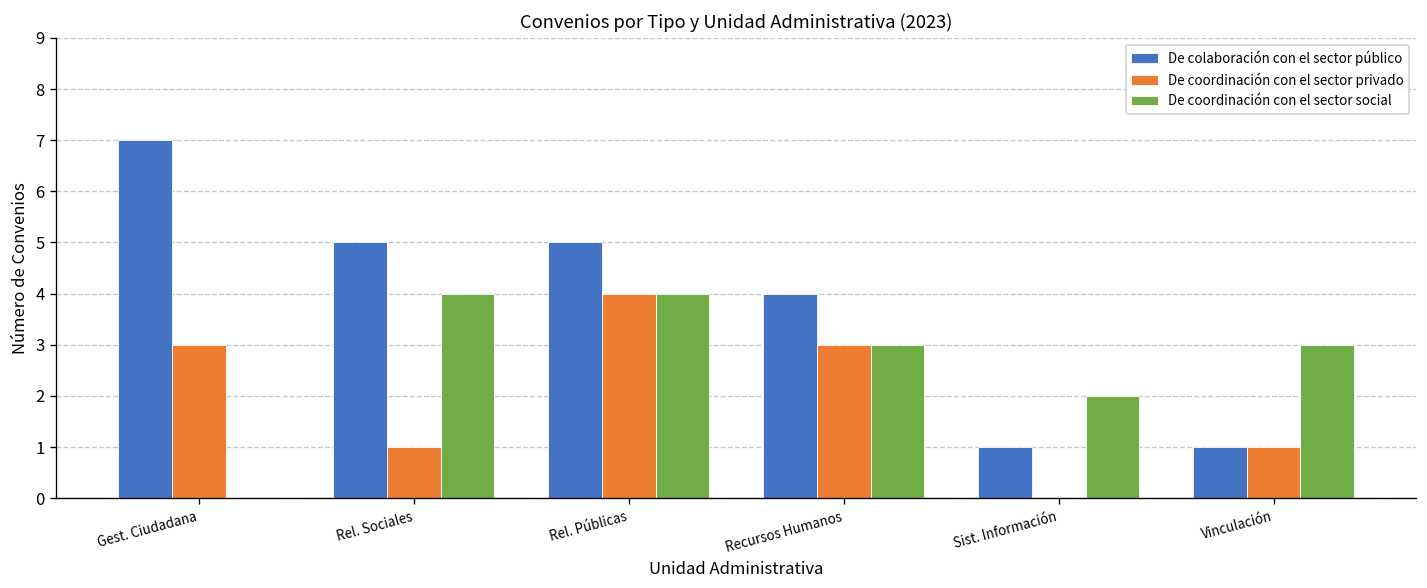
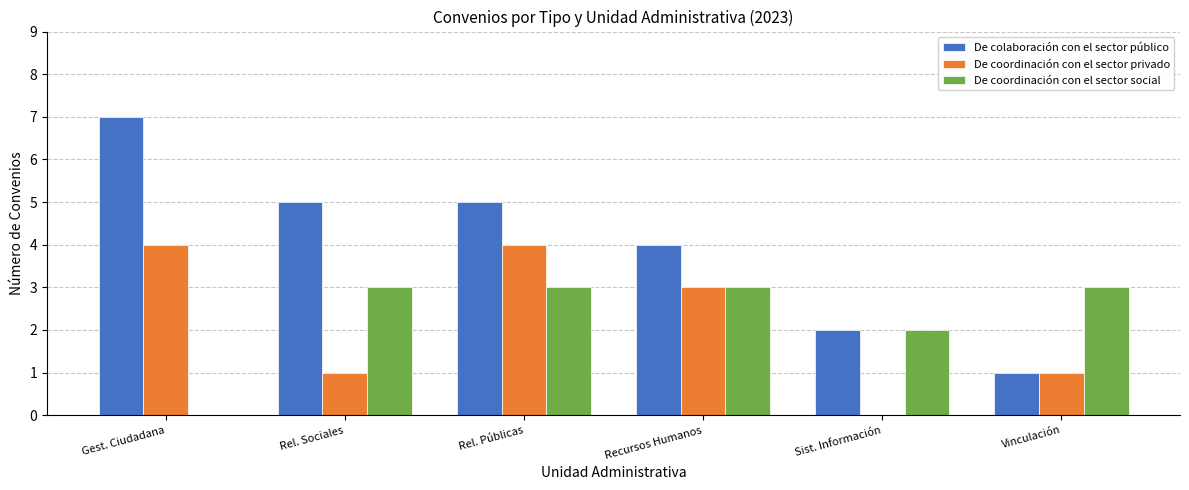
  {
    "De colaboración con el sector público": {
      "Gest. Ciudadana": 7,
      "Rel. Sociales": 5,
      "Rel. Públicas": 5,
      "Recursos Humanos": 4,
-     "Sist. Información": 1,
+     "Sist. Información": 2,
      "Vinculación": 1
    },
    "De coordinación con el sector privado": {
-     "Gest. Ciudadana": 3,
+     "Gest. Ciudadana": 4,
      "Rel. Sociales": 1,
      "Rel. Públicas": 4,
      "Recursos Humanos": 3,
      "Sist. Información": 0,
      "Vinculación": 1
    },
    "De coordinación con el sector social": {
      "Gest. Ciudadana": 0,
-     "Rel. Sociales": 4,
-     "Rel. Públicas": 4,
+     "Rel. Sociales": 3,
+     "Rel. Públicas": 3,
      "Recursos Humanos": 3,
      "Sist. Información": 2,
      "Vinculación": 3
    }
  }
